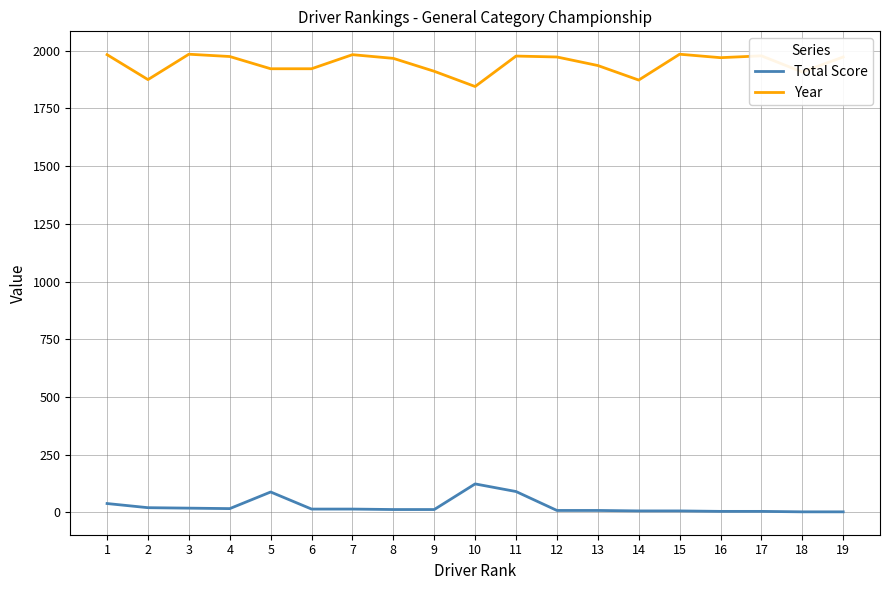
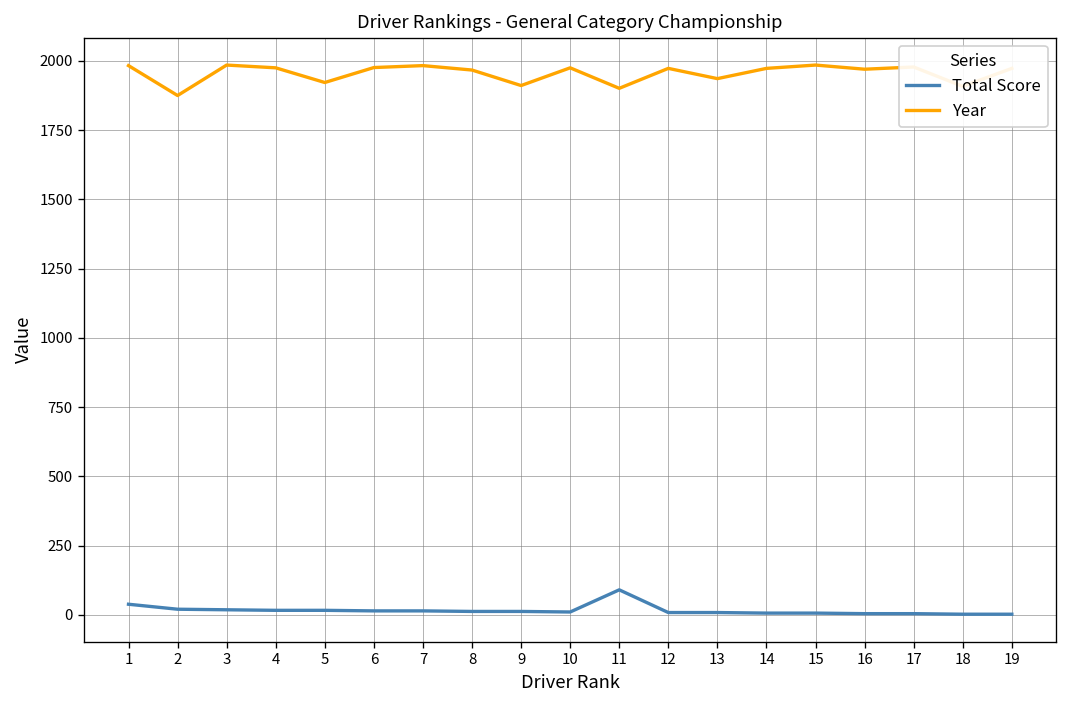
  {
    "Total Score": {
      "1": 40,
      "2": 20,
      "3": 20,
      "4": 20,
-     "5": 90,
+     "5": 20,
      "6": 10,
      "7": 10,
      "8": 10,
      "9": 10,
-     "10": 120,
+     "10": 10,
      "11": 90,
      "12": 10,
      "13": 10,
      "14": 10,
      "15": 10,
      "16": 0,
      "17": 0,
      "18": 0,
      "19": 0
    },
    "Year": {
      "1": 1980,
      "2": 1880,
      "3": 1990,
      "4": 1980,
      "5": 1920,
-     "6": 1920,
+     "6": 1980,
      "7": 1980,
      "8": 1970,
      "9": 1910,
-     "10": 1850,
-     "11": 1980,
+     "10": 1980,
+     "11": 1900,
      "12": 1970,
      "13": 1940,
-     "14": 1870,
+     "14": 1970,
      "15": 1990,
      "16": 1970
    }
  }
